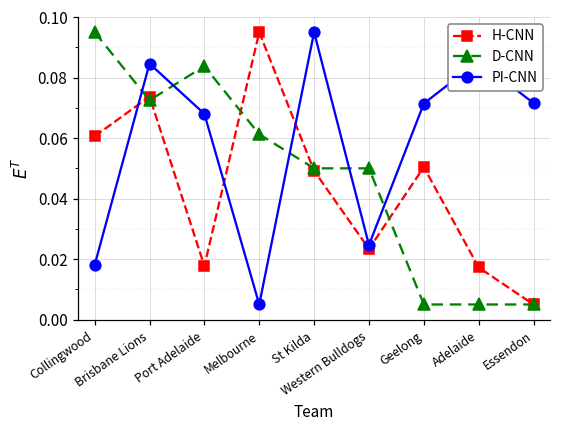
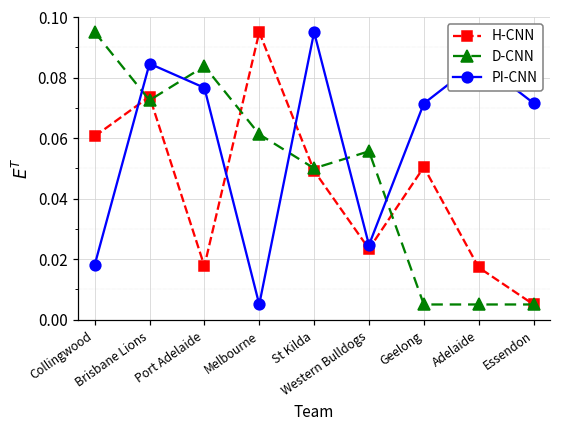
  {
    "H-CNN": {
      "Collingwood": 0.061,
      "Brisbane Lions": 0.074,
      "Port Adelaide": 0.018,
      "Melbourne": 0.095,
      "Western Bulldogs": 0.023,
      "Geelong": 0.050,
      "Adelaide": 0.017
    },
    "D-CNN": {
      "Collingwood": 0.095,
      "Brisbane Lions": 0.073,
      "Port Adelaide": 0.084,
      "Melbourne": 0.061,
-     "Western Bulldogs": 0.050,
+     "Western Bulldogs": 0.056,
      "Geelong": 0.005,
      "Adelaide": 0.005
    },
    "PI-CNN": {
      "Collingwood": 0.018,
      "Brisbane Lions": 0.085,
-     "Port Adelaide": 0.068,
+     "Port Adelaide": 0.077,
      "Melbourne": 0.005,
      "St Kilda": 0.095,
      "Western Bulldogs": 0.025,
      "Geelong": 0.071,
      "Essendon": 0.072
    }
  }
